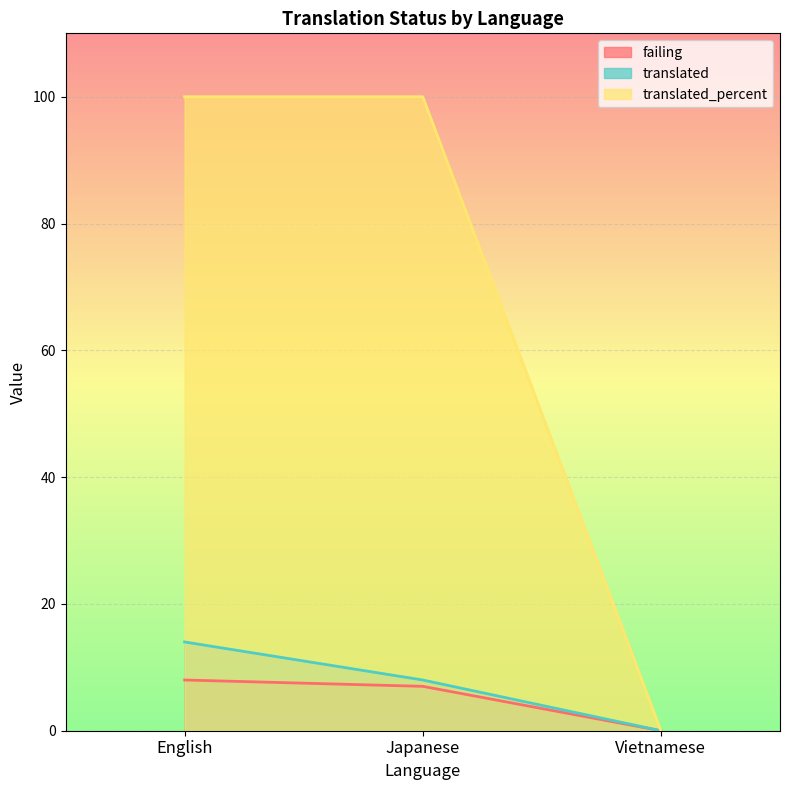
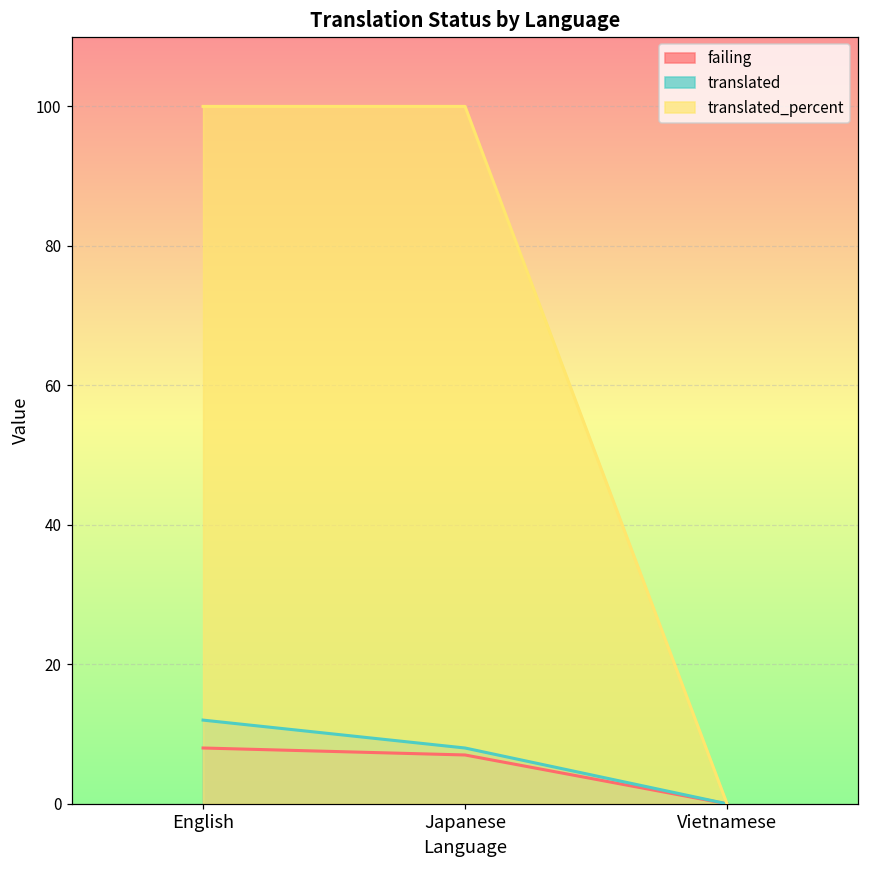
  {
    "failing": {
      "English": 8,
      "Japanese": 7
    },
    "translated": {
-     "English": 14,
+     "English": 12,
      "Japanese": 8
    },
    "translated_percent": {
      "English": 100,
      "Japanese": 100
    }
  }
